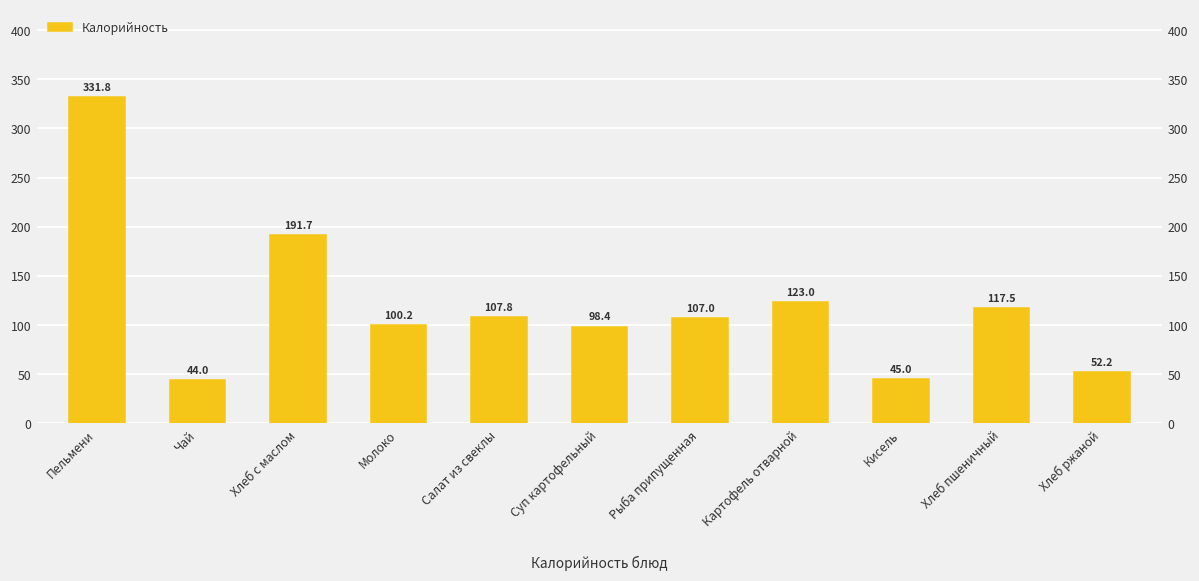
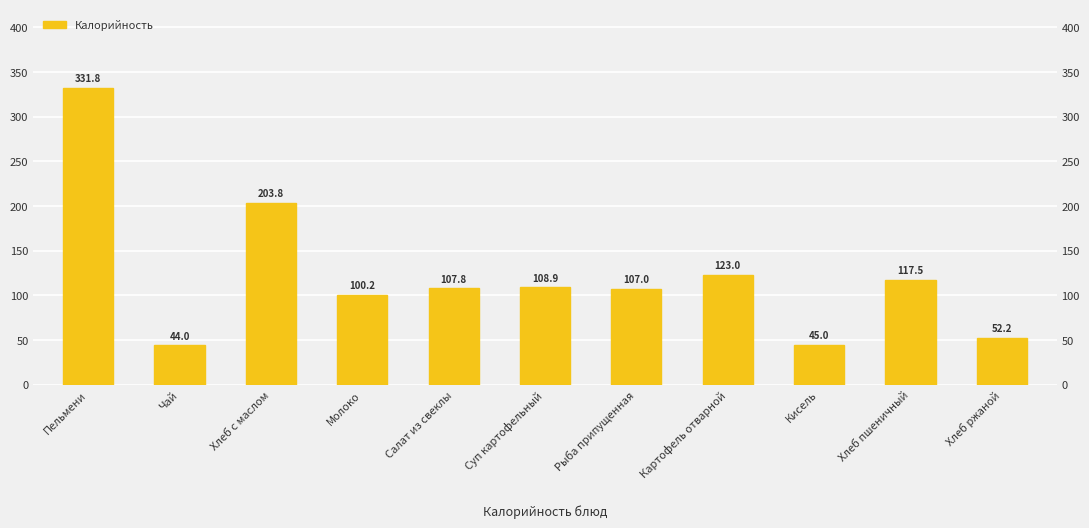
  {
    "Пельмени": 331.8,
    "Чай": 44.0,
-   "Хлеб с маслом": 191.7,
+   "Хлеб с маслом": 203.8,
    "Молоко": 100.2,
    "Салат из свеклы": 107.8,
-   "Суп картофельный": 98.4,
+   "Суп картофельный": 108.9,
    "Рыба припущенная": 107.0,
    "Картофель отварной": 123.0,
    "Кисель": 45.0,
    "Хлеб пшеничный": 117.5,
    "Хлеб ржаной": 52.2
  }
